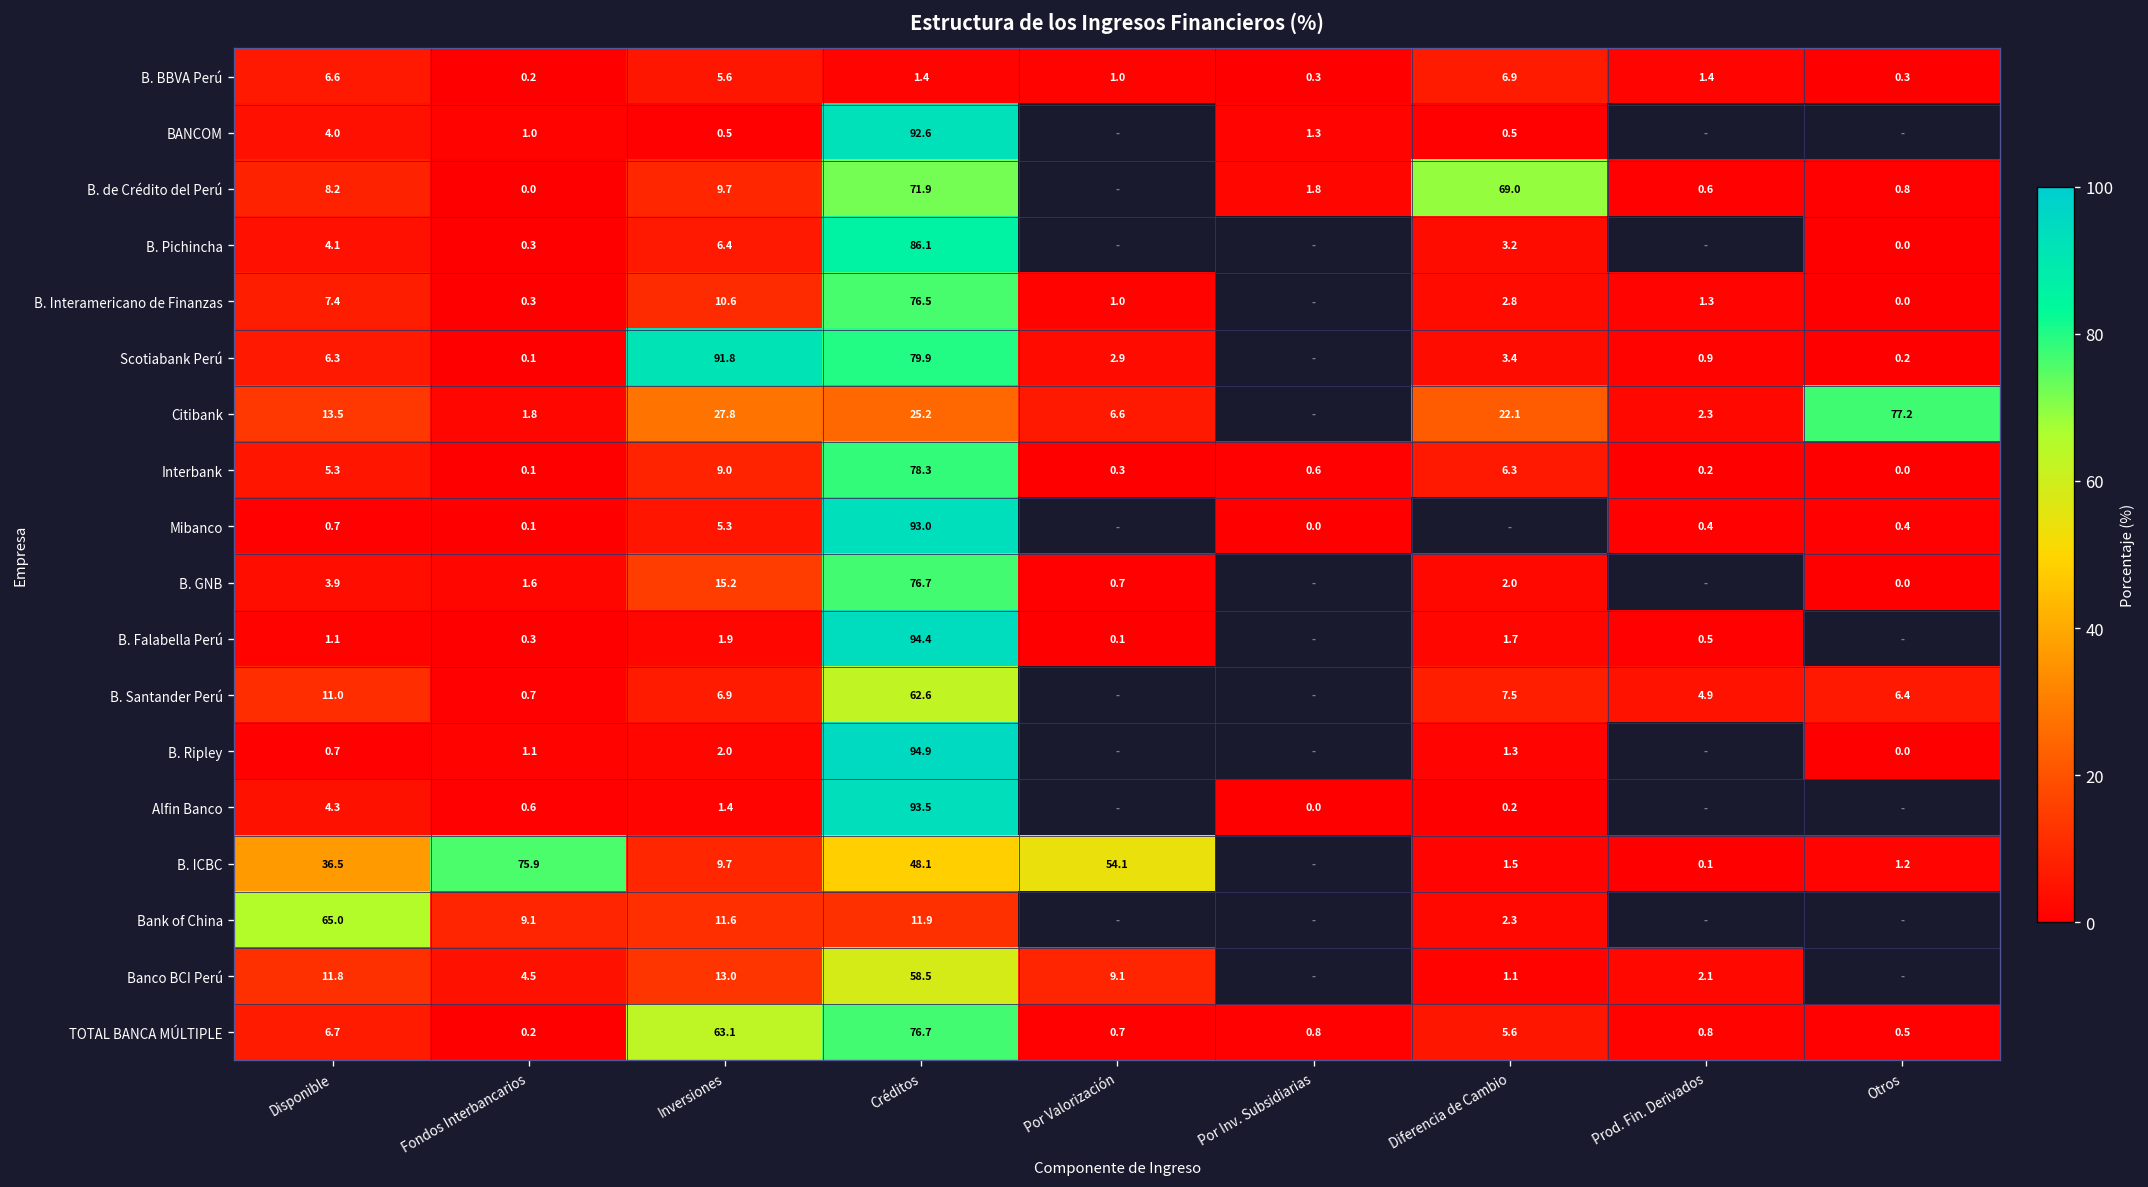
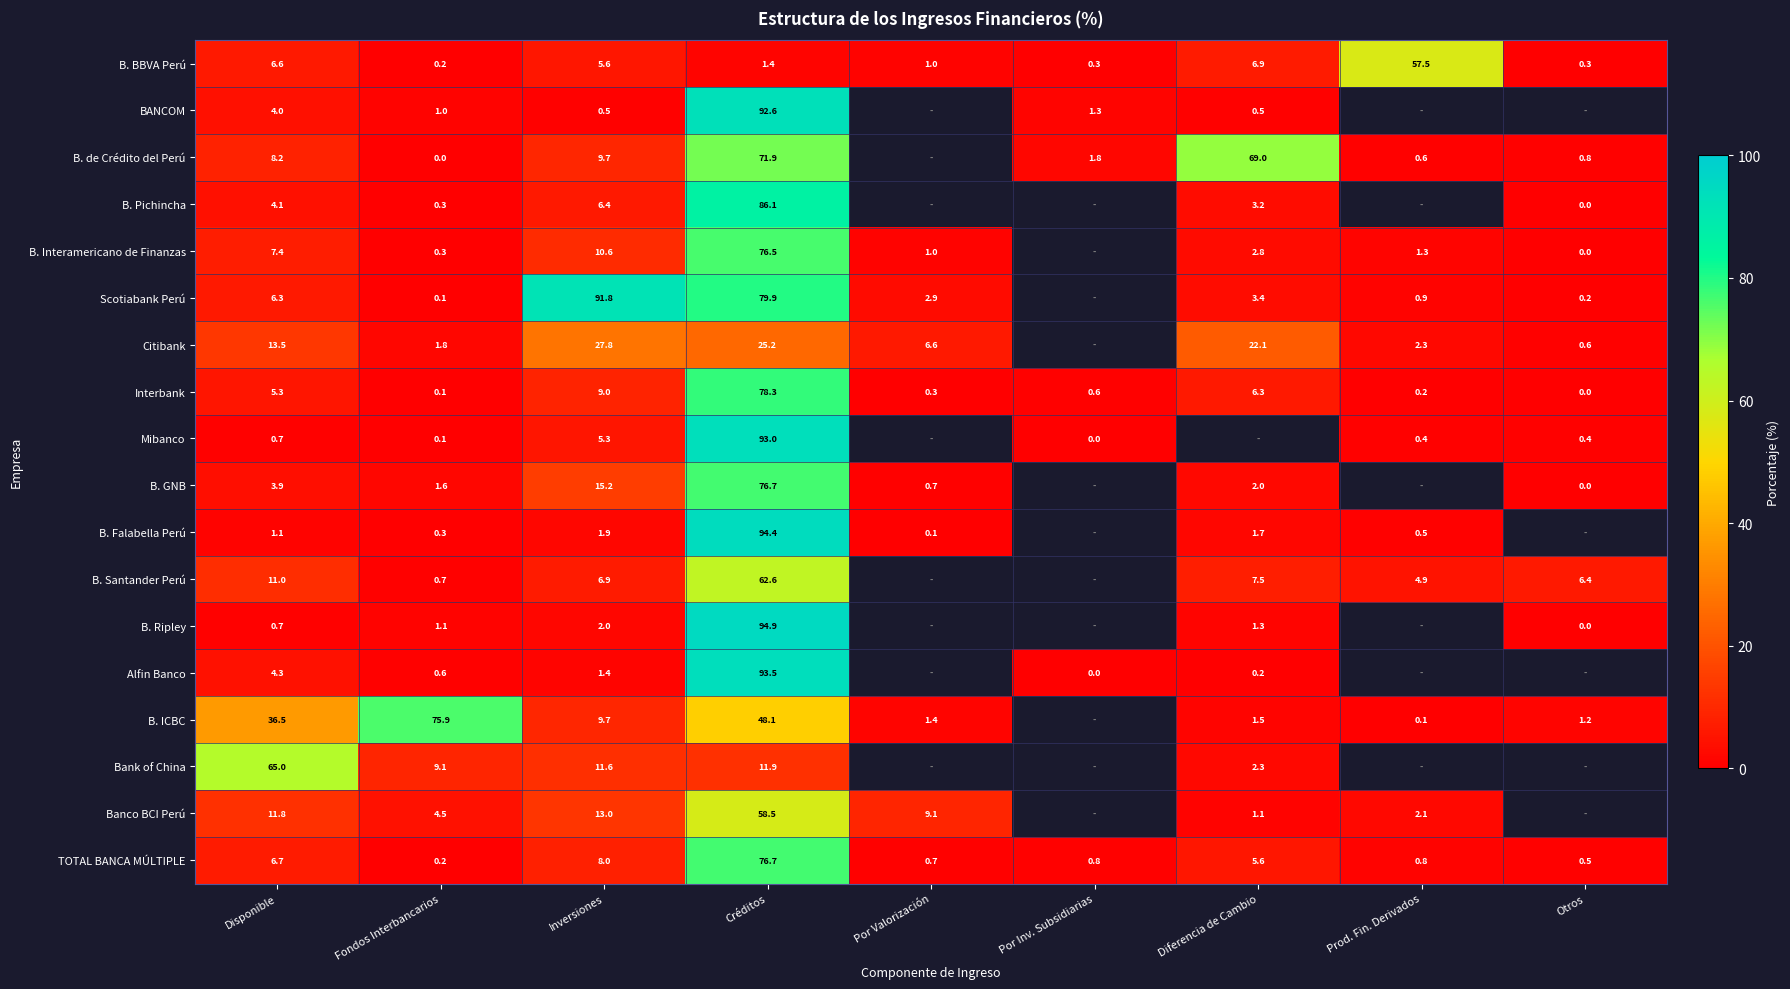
  {
    "B. BBVA Perú": {
      "Disponible": 6.6,
      "Fondos Interbancarios": 0.2,
      "Inversiones": 5.6,
      "Créditos": 1.4,
      "Por Valorización": 1.0,
      "Por Inv. Subsidiarias": 0.3,
      "Diferencia de Cambio": 6.9,
-     "Prod. Fin. Derivados": 1.4,
+     "Prod. Fin. Derivados": 57.5,
      "Otros": 0.3
    },
    "BANCOM": {
      "Disponible": 4.0,
      "Fondos Interbancarios": 1.0,
      "Inversiones": 0.5,
      "Créditos": 92.6,
      "Por Inv. Subsidiarias": 1.3,
      "Diferencia de Cambio": 0.5
    },
    "B. de Crédito del Perú": {
      "Disponible": 8.2,
      "Fondos Interbancarios": 0.0,
      "Inversiones": 9.7,
      "Créditos": 71.9,
      "Por Inv. Subsidiarias": 1.8,
      "Diferencia de Cambio": 69.0,
      "Prod. Fin. Derivados": 0.6,
      "Otros": 0.8
    },
    "B. Pichincha": {
      "Disponible": 4.1,
      "Fondos Interbancarios": 0.3,
      "Inversiones": 6.4,
      "Créditos": 86.1,
      "Diferencia de Cambio": 3.2,
      "Otros": 0.0
    },
    "B. Interamericano de Finanzas": {
      "Disponible": 7.4,
      "Fondos Interbancarios": 0.3,
      "Inversiones": 10.6,
      "Créditos": 76.5,
      "Por Valorización": 1.0,
      "Diferencia de Cambio": 2.8,
      "Prod. Fin. Derivados": 1.3,
      "Otros": 0.0
    },
    "Scotiabank Perú": {
      "Disponible": 6.3,
      "Fondos Interbancarios": 0.1,
      "Inversiones": 91.8,
      "Créditos": 79.9,
      "Por Valorización": 2.9,
      "Diferencia de Cambio": 3.4,
      "Prod. Fin. Derivados": 0.9,
      "Otros": 0.2
    },
    "Citibank": {
      "Disponible": 13.5,
      "Fondos Interbancarios": 1.8,
      "Inversiones": 27.8,
      "Créditos": 25.2,
      "Por Valorización": 6.6,
      "Diferencia de Cambio": 22.1,
      "Prod. Fin. Derivados": 2.3,
-     "Otros": 77.2
+     "Otros": 0.6
    },
    "Interbank": {
      "Disponible": 5.3,
      "Fondos Interbancarios": 0.1,
      "Inversiones": 9.0,
      "Créditos": 78.3,
      "Por Valorización": 0.3,
      "Por Inv. Subsidiarias": 0.6,
      "Diferencia de Cambio": 6.3,
      "Prod. Fin. Derivados": 0.2,
      "Otros": 0.0
    },
    "Mibanco": {
      "Disponible": 0.7,
      "Fondos Interbancarios": 0.1,
      "Inversiones": 5.3,
      "Créditos": 93.0,
      "Por Inv. Subsidiarias": 0.0,
      "Prod. Fin. Derivados": 0.4,
      "Otros": 0.4
    },
    "B. GNB": {
      "Disponible": 3.9,
      "Fondos Interbancarios": 1.6,
      "Inversiones": 15.2,
      "Créditos": 76.7,
      "Por Valorización": 0.7,
      "Diferencia de Cambio": 2.0,
      "Otros": 0.0
    },
    "B. Falabella Perú": {
      "Disponible": 1.1,
      "Fondos Interbancarios": 0.3,
      "Inversiones": 1.9,
      "Créditos": 94.4,
      "Por Valorización": 0.1,
      "Diferencia de Cambio": 1.7,
      "Prod. Fin. Derivados": 0.5
    },
    "B. Santander Perú": {
      "Disponible": 11.0,
      "Fondos Interbancarios": 0.7,
      "Inversiones": 6.9,
      "Créditos": 62.6,
      "Diferencia de Cambio": 7.5,
      "Prod. Fin. Derivados": 4.9,
      "Otros": 6.4
    },
    "B. Ripley": {
      "Disponible": 0.7,
      "Fondos Interbancarios": 1.1,
      "Inversiones": 2.0,
      "Créditos": 94.9,
      "Diferencia de Cambio": 1.3,
      "Otros": 0.0
    },
    "Alfin Banco": {
      "Disponible": 4.3,
      "Fondos Interbancarios": 0.6,
      "Inversiones": 1.4,
      "Créditos": 93.5,
      "Por Inv. Subsidiarias": 0.0,
      "Diferencia de Cambio": 0.2
    },
    "B. ICBC": {
      "Disponible": 36.5,
      "Fondos Interbancarios": 75.9,
      "Inversiones": 9.7,
      "Créditos": 48.1,
-     "Por Valorización": 54.1,
+     "Por Valorización": 1.4,
      "Diferencia de Cambio": 1.5,
      "Prod. Fin. Derivados": 0.1,
      "Otros": 1.2
    },
    "Bank of China": {
      "Disponible": 65.0,
      "Fondos Interbancarios": 9.1,
      "Inversiones": 11.6,
      "Créditos": 11.9,
      "Diferencia de Cambio": 2.3
    },
    "Banco BCI Perú": {
      "Disponible": 11.8,
      "Fondos Interbancarios": 4.5,
      "Inversiones": 13.0,
      "Créditos": 58.5,
      "Por Valorización": 9.1,
      "Diferencia de Cambio": 1.1,
      "Prod. Fin. Derivados": 2.1
    },
    "TOTAL BANCA MÚLTIPLE": {
      "Disponible": 6.7,
      "Fondos Interbancarios": 0.2,
-     "Inversiones": 63.1,
+     "Inversiones": 8.0,
      "Créditos": 76.7,
      "Por Valorización": 0.7,
      "Por Inv. Subsidiarias": 0.8,
      "Diferencia de Cambio": 5.6,
      "Prod. Fin. Derivados": 0.8,
      "Otros": 0.5
    }
  }
